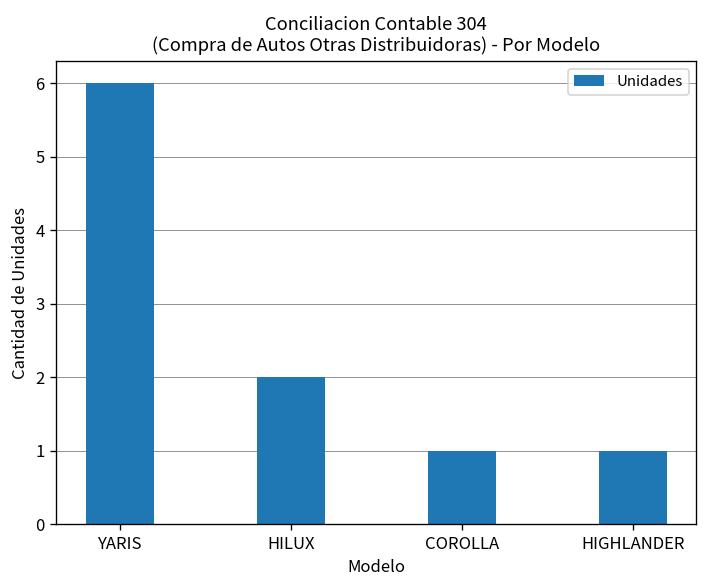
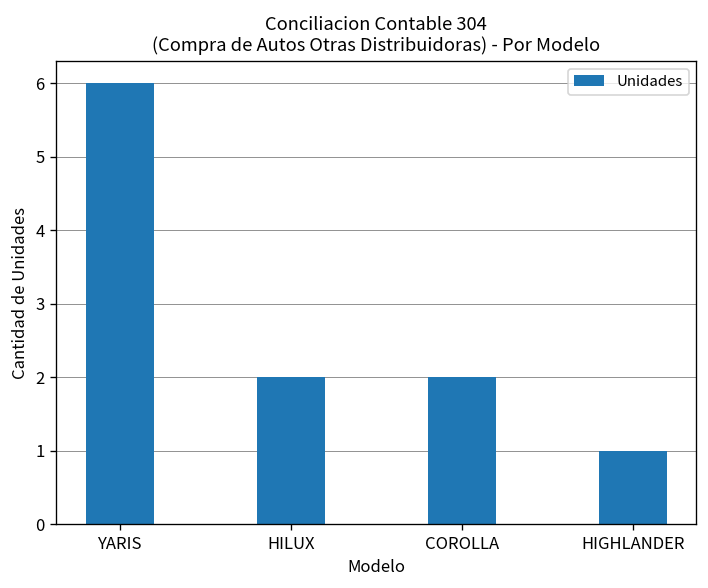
  {
    "YARIS": 6,
    "HILUX": 2,
-   "COROLLA": 1,
+   "COROLLA": 2,
    "HIGHLANDER": 1
  }
